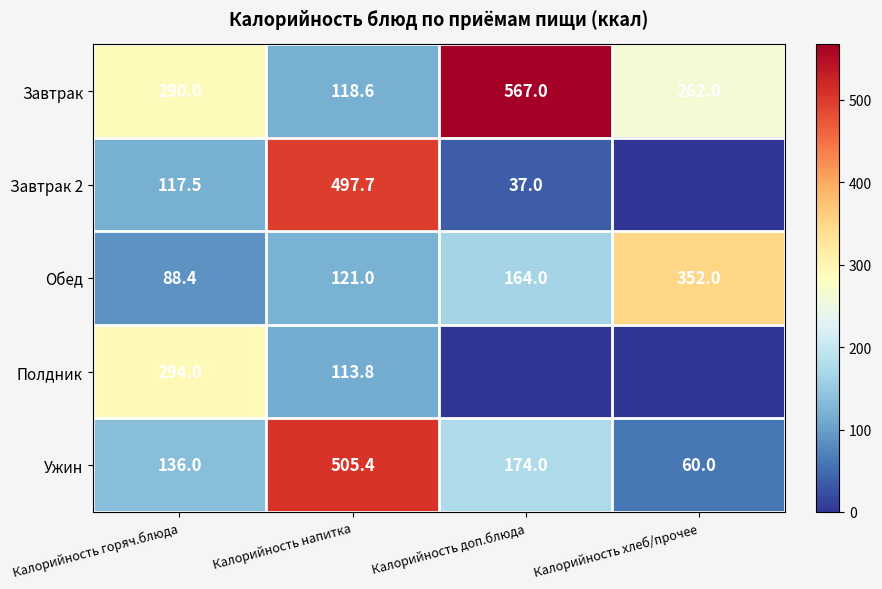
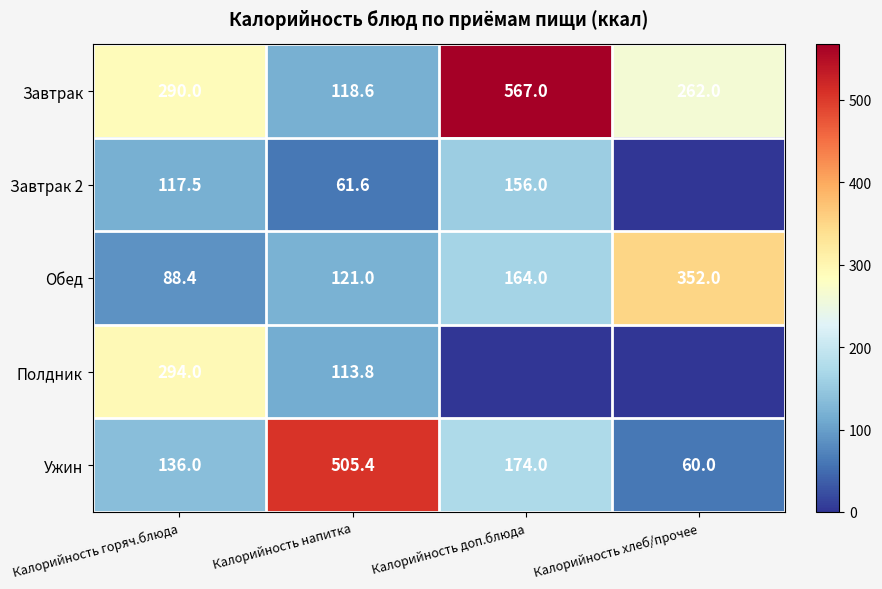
  {
    "Завтрак": {
      "Калорийность горяч.блюда": 290.0,
      "Калорийность напитка": 118.6,
      "Калорийность доп.блюда": 567.0
    },
    "Завтрак 2": {
      "Калорийность горяч.блюда": 117.5,
-     "Калорийность напитка": 497.7,
-     "Калорийность доп.блюда": 37.0
+     "Калорийность напитка": 61.6,
+     "Калорийность доп.блюда": 156.0
    },
    "Обед": {
      "Калорийность горяч.блюда": 88.4,
      "Калорийность напитка": 121.0,
      "Калорийность доп.блюда": 164.0,
      "Калорийность хлеб/прочее": 352.0
    },
    "Полдник": {
      "Калорийность горяч.блюда": 294.0,
      "Калорийность напитка": 113.8
    },
    "Ужин": {
      "Калорийность горяч.блюда": 136.0,
      "Калорийность напитка": 505.4,
      "Калорийность доп.блюда": 174.0,
      "Калорийность хлеб/прочее": 60.0
    }
  }
